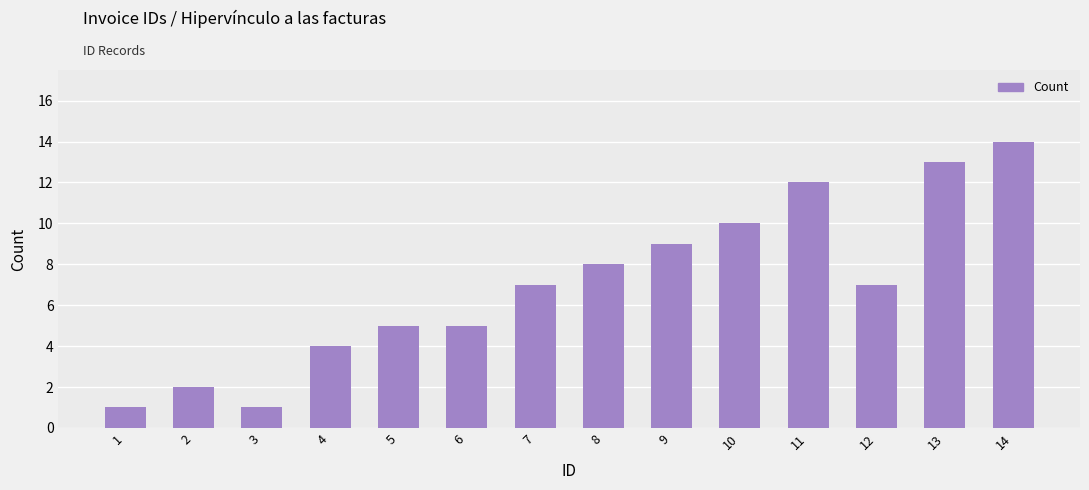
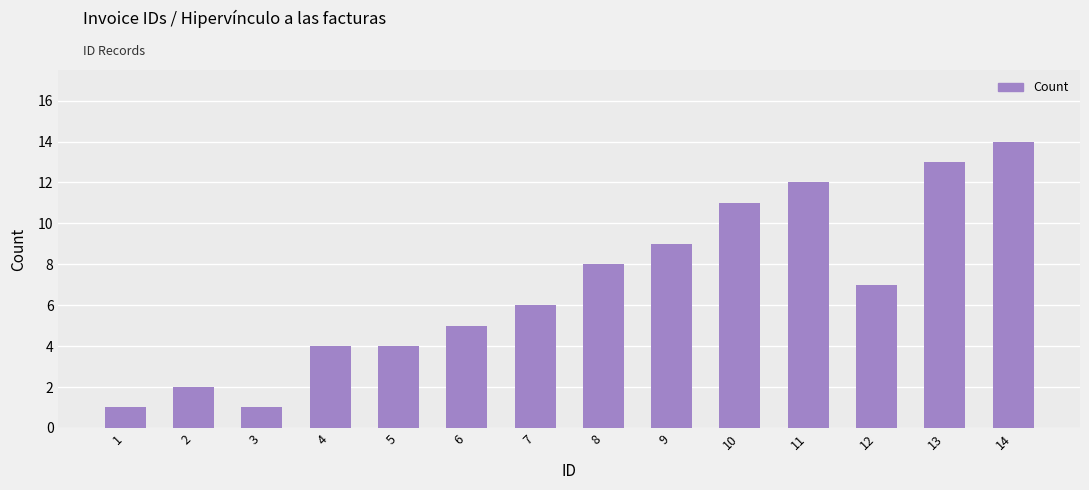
  {
    "1": 1,
    "2": 2,
    "3": 1,
    "4": 4,
-   "5": 5,
+   "5": 4,
    "6": 5,
-   "7": 7,
+   "7": 6,
    "8": 8,
    "9": 9,
-   "10": 10,
+   "10": 11,
    "11": 12,
    "12": 7,
    "13": 13,
    "14": 14
  }
